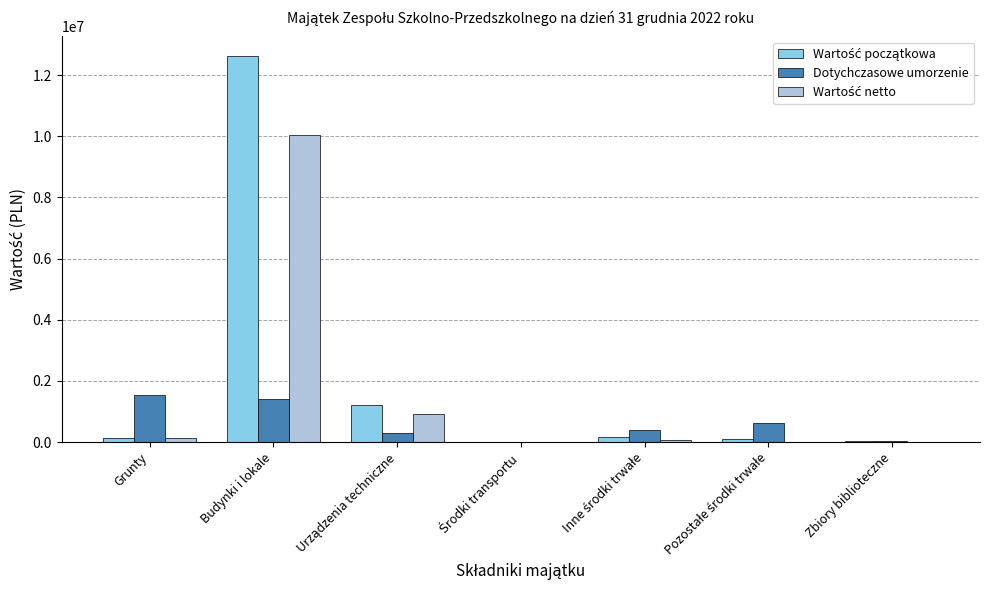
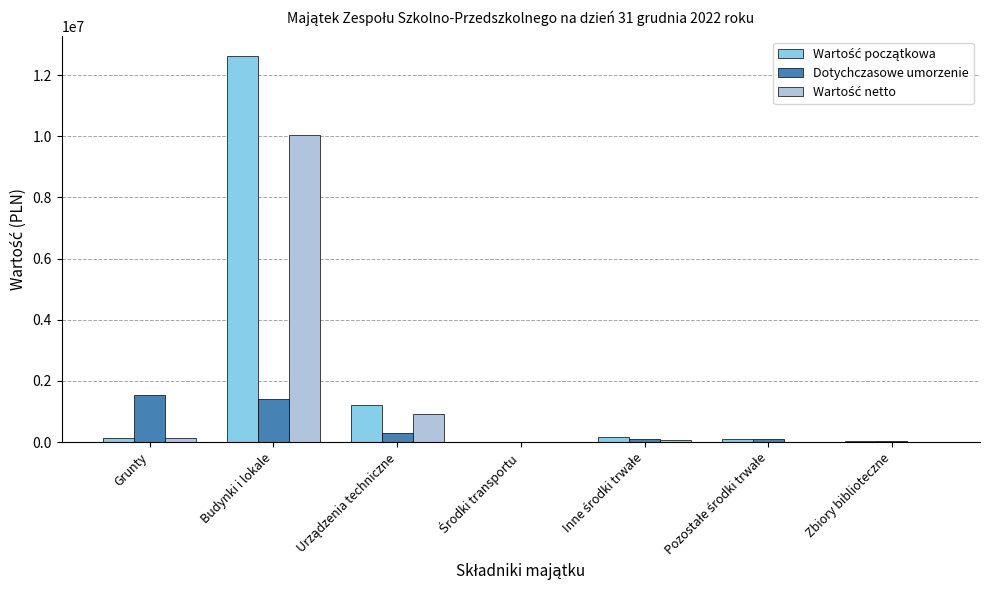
  {
    "Dotychczasowe umorzenie": {
      "Grunty": 1500000,
      "Budynki i lokale": 1400000,
      "Urządzenia techniczne": 300000,
      "Środki transportu": 0,
-     "Inne środki trwałe": 400000,
-     "Pozostałe środki trwałe": 600000
+     "Inne środki trwałe": 100000,
+     "Pozostałe środki trwałe": 100000
    }
  }
